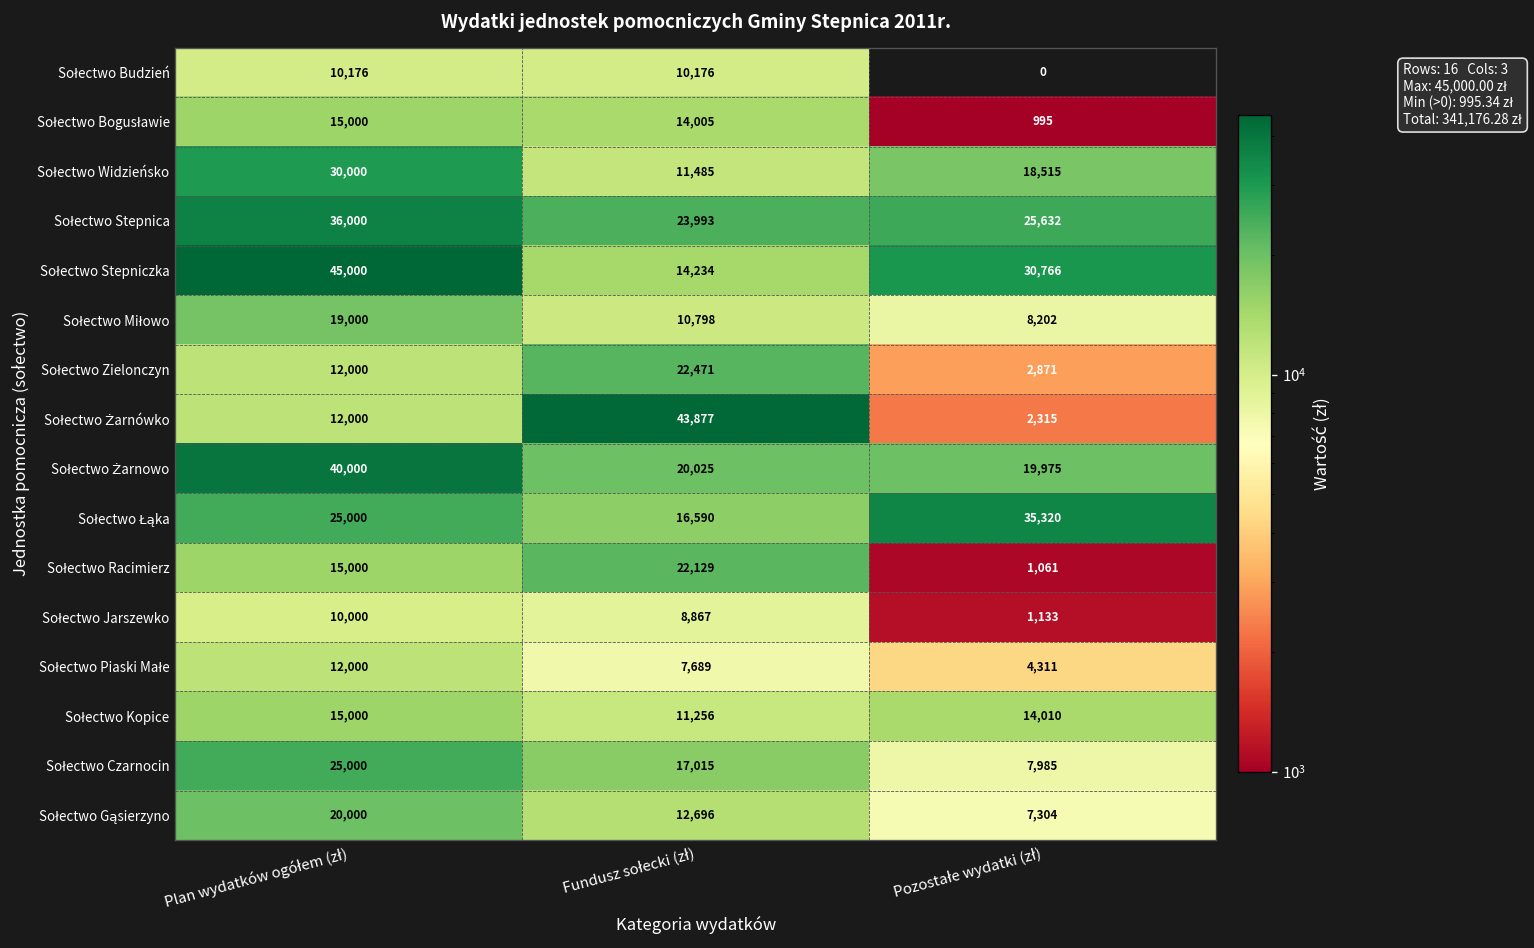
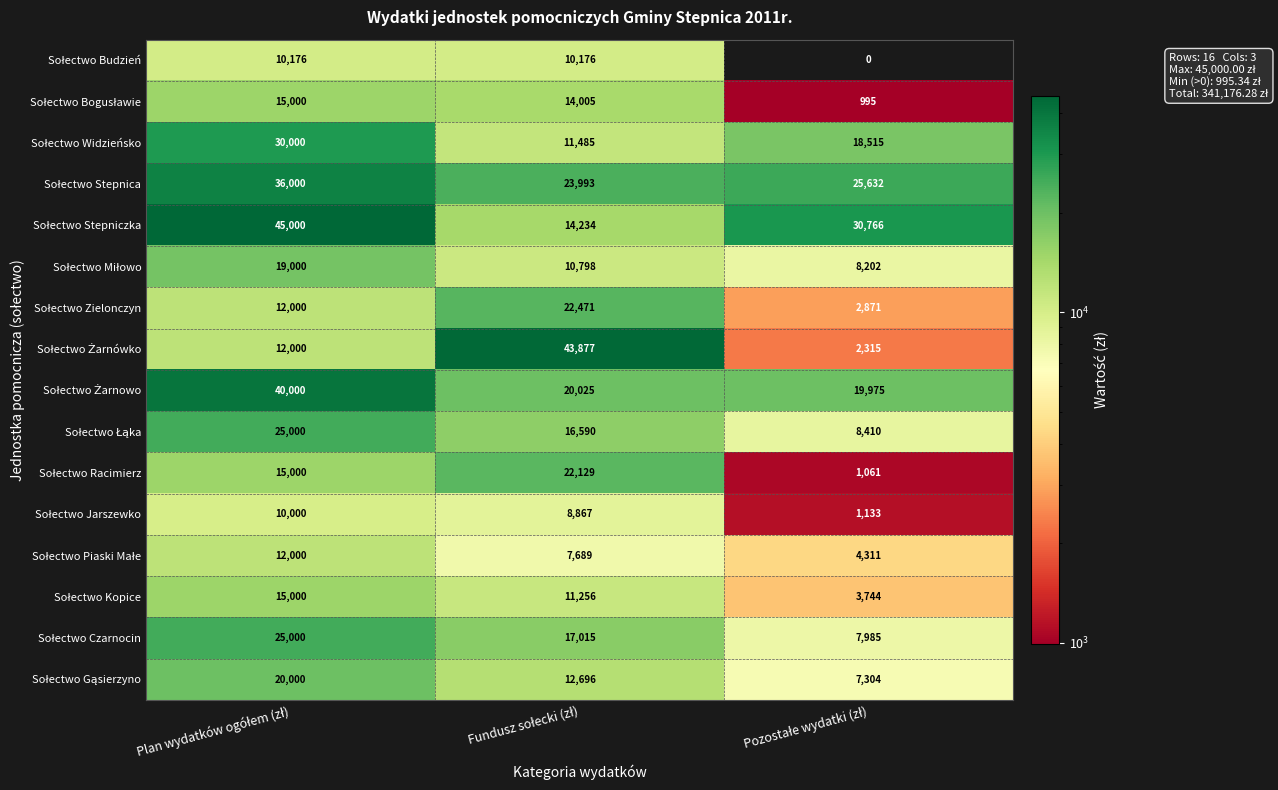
  {
    "Sołectwo Budzień": {
      "Plan wydatków ogółem (zł)": "10,176",
      "Fundusz sołecki (zł)": "10,176",
      "Pozostałe wydatki (zł)": "0"
    },
    "Sołectwo Bogusławie": {
      "Plan wydatków ogółem (zł)": "15,000",
      "Fundusz sołecki (zł)": "14,005",
      "Pozostałe wydatki (zł)": "995"
    },
    "Sołectwo Widzieńsko": {
      "Plan wydatków ogółem (zł)": "30,000",
      "Fundusz sołecki (zł)": "11,485",
      "Pozostałe wydatki (zł)": "18,515"
    },
    "Sołectwo Stepnica": {
      "Plan wydatków ogółem (zł)": "36,000",
      "Fundusz sołecki (zł)": "23,993",
      "Pozostałe wydatki (zł)": "25,632"
    },
    "Sołectwo Stepniczka": {
      "Plan wydatków ogółem (zł)": "45,000",
      "Fundusz sołecki (zł)": "14,234",
      "Pozostałe wydatki (zł)": "30,766"
    },
    "Sołectwo Miłowo": {
      "Plan wydatków ogółem (zł)": "19,000",
      "Fundusz sołecki (zł)": "10,798",
      "Pozostałe wydatki (zł)": "8,202"
    },
    "Sołectwo Zielonczyn": {
      "Plan wydatków ogółem (zł)": "12,000",
      "Fundusz sołecki (zł)": "22,471",
      "Pozostałe wydatki (zł)": "2,871"
    },
    "Sołectwo Żarnówko": {
      "Plan wydatków ogółem (zł)": "12,000",
      "Fundusz sołecki (zł)": "43,877",
      "Pozostałe wydatki (zł)": "2,315"
    },
    "Sołectwo Żarnowo": {
      "Plan wydatków ogółem (zł)": "40,000",
      "Fundusz sołecki (zł)": "20,025",
      "Pozostałe wydatki (zł)": "19,975"
    },
    "Sołectwo Łąka": {
      "Plan wydatków ogółem (zł)": "25,000",
      "Fundusz sołecki (zł)": "16,590",
-     "Pozostałe wydatki (zł)": "35,320"
+     "Pozostałe wydatki (zł)": "8,410"
    },
    "Sołectwo Racimierz": {
      "Plan wydatków ogółem (zł)": "15,000",
      "Fundusz sołecki (zł)": "22,129",
      "Pozostałe wydatki (zł)": "1,061"
    },
    "Sołectwo Jarszewko": {
      "Plan wydatków ogółem (zł)": "10,000",
      "Fundusz sołecki (zł)": "8,867",
      "Pozostałe wydatki (zł)": "1,133"
    },
    "Sołectwo Piaski Małe": {
      "Plan wydatków ogółem (zł)": "12,000",
      "Fundusz sołecki (zł)": "7,689",
      "Pozostałe wydatki (zł)": "4,311"
    },
    "Sołectwo Kopice": {
      "Plan wydatków ogółem (zł)": "15,000",
      "Fundusz sołecki (zł)": "11,256",
-     "Pozostałe wydatki (zł)": "14,010"
+     "Pozostałe wydatki (zł)": "3,744"
    },
    "Sołectwo Czarnocin": {
      "Plan wydatków ogółem (zł)": "25,000",
      "Fundusz sołecki (zł)": "17,015",
      "Pozostałe wydatki (zł)": "7,985"
    },
    "Sołectwo Gąsierzyno": {
      "Plan wydatków ogółem (zł)": "20,000",
      "Fundusz sołecki (zł)": "12,696",
      "Pozostałe wydatki (zł)": "7,304"
    }
  }
